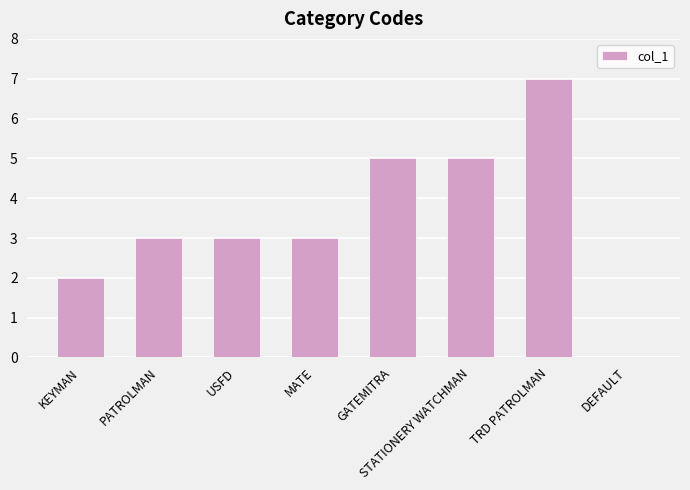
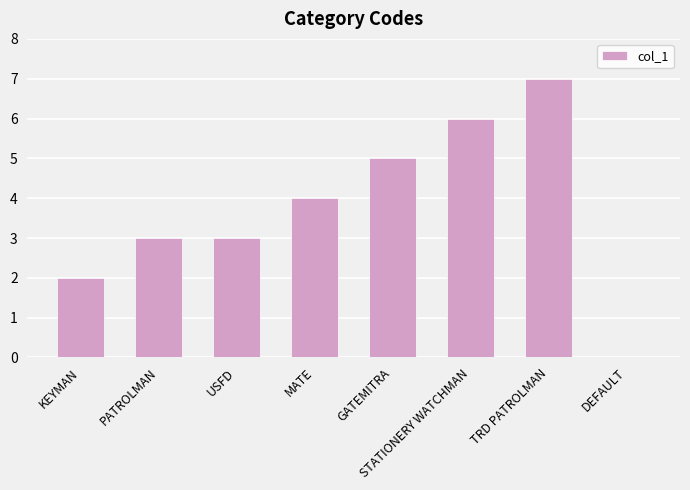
  {
    "KEYMAN": 2,
    "PATROLMAN": 3,
    "USFD": 3,
-   "MATE": 3,
+   "MATE": 4,
    "GATEMITRA": 5,
-   "STATIONERY WATCHMAN": 5,
+   "STATIONERY WATCHMAN": 6,
    "TRD PATROLMAN": 7,
    "DEFAULT": 0
  }
